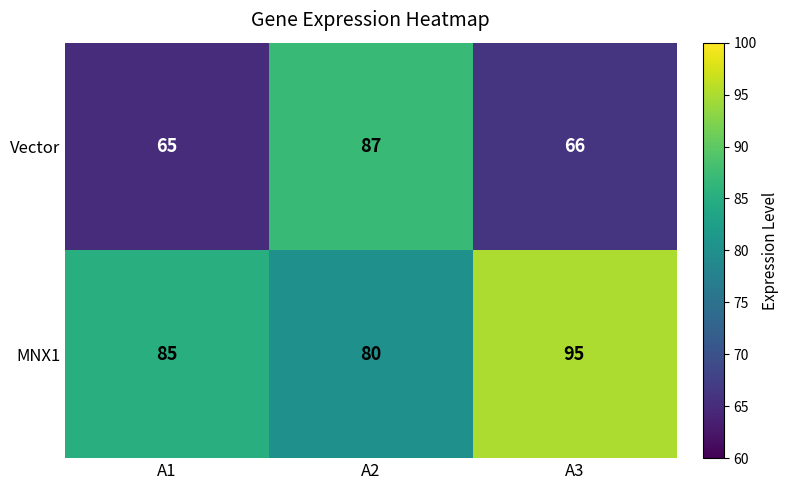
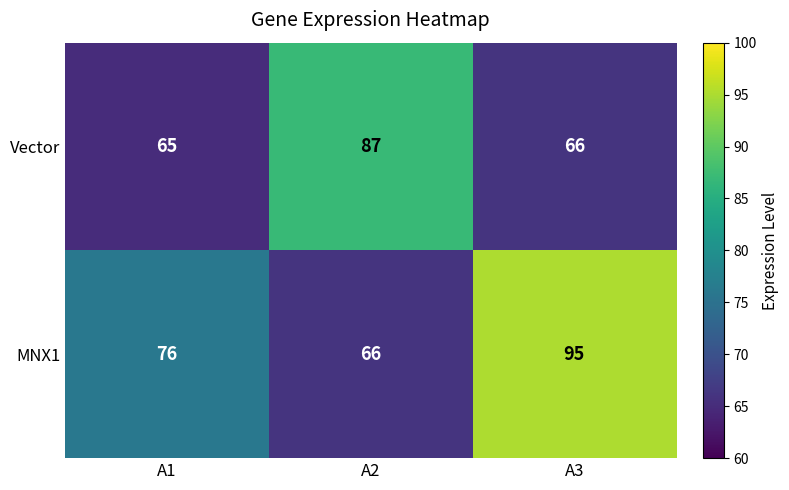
  {
    "Vector": {
      "A1": 65,
      "A2": 87,
      "A3": 66
    },
    "MNX1": {
-     "A1": 85,
-     "A2": 80,
+     "A1": 76,
+     "A2": 66,
      "A3": 95
    }
  }
